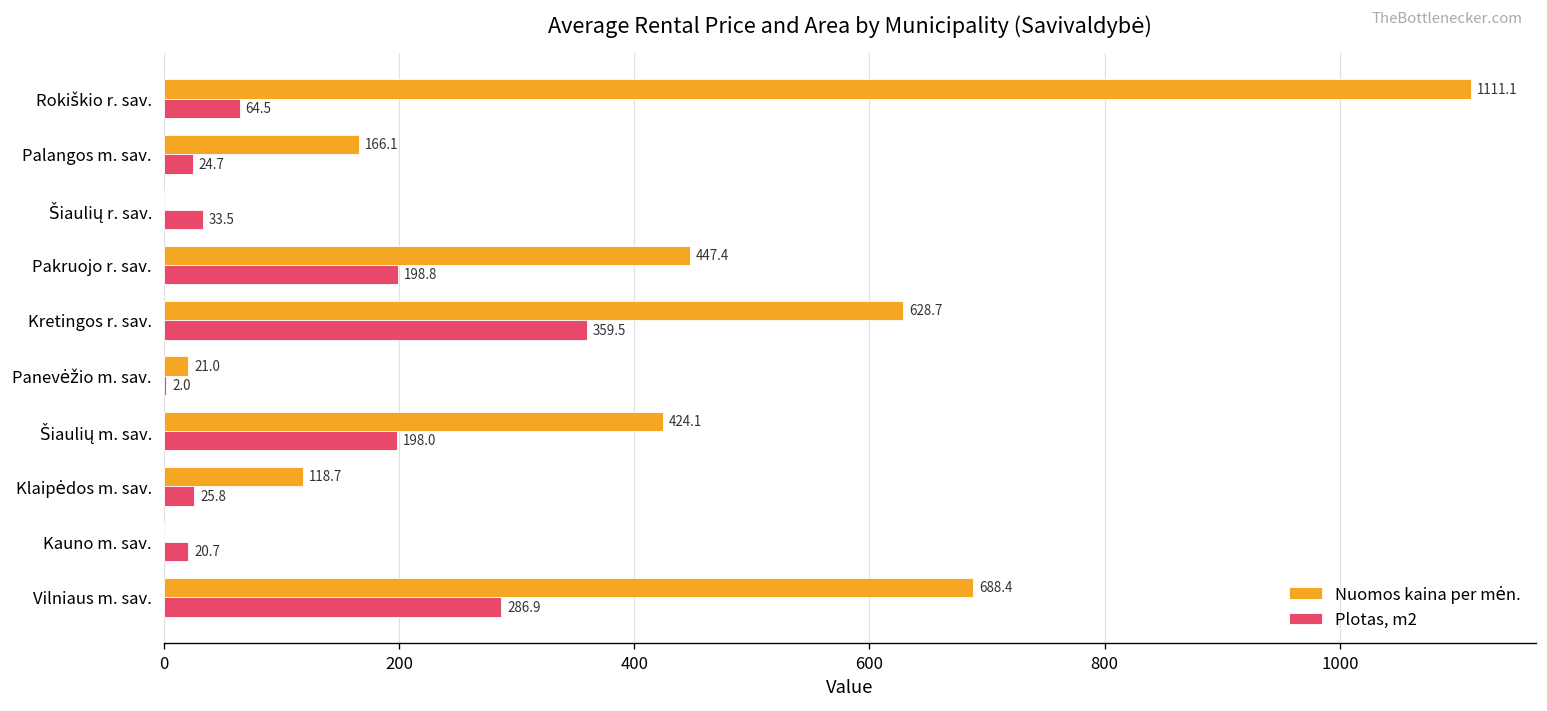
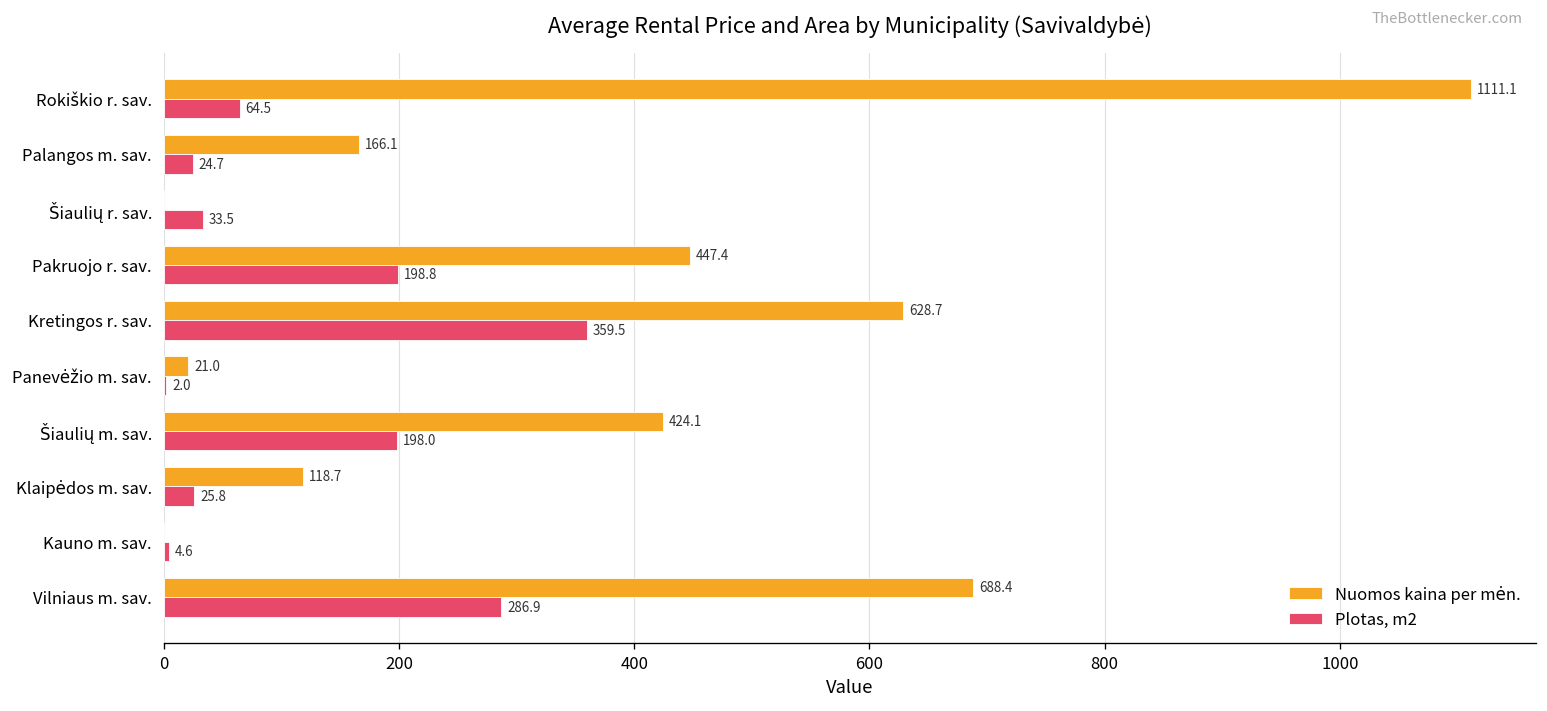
  {
    "Nuomos kaina per mėn.": {
      "Rokiškio r. sav.": 1111.1,
      "Palangos m. sav.": 166.1,
      "Pakruojo r. sav.": 447.4,
      "Kretingos r. sav.": 628.7,
      "Panevėžio m. sav.": 21.0,
      "Šiaulių m. sav.": 424.1,
      "Klaipėdos m. sav.": 118.7,
      "Vilniaus m. sav.": 688.4
    },
    "Plotas, m2": {
      "Rokiškio r. sav.": 64.5,
      "Palangos m. sav.": 24.7,
      "Šiaulių r. sav.": 33.5,
      "Pakruojo r. sav.": 198.8,
      "Kretingos r. sav.": 359.5,
      "Panevėžio m. sav.": 2.0,
      "Šiaulių m. sav.": 198.0,
      "Klaipėdos m. sav.": 25.8,
-     "Kauno m. sav.": 20.7,
+     "Kauno m. sav.": 4.6,
      "Vilniaus m. sav.": 286.9
    }
  }
